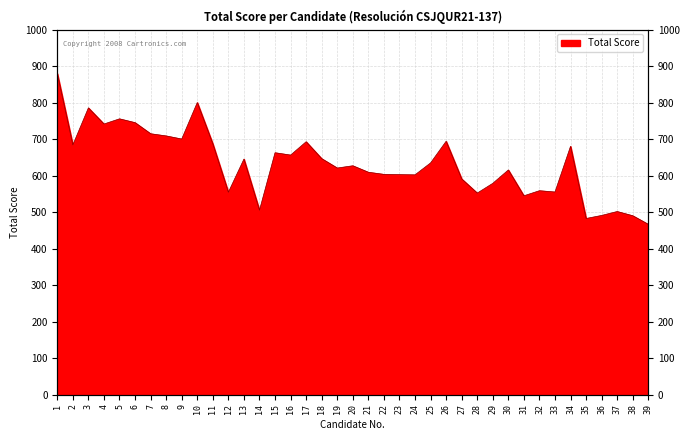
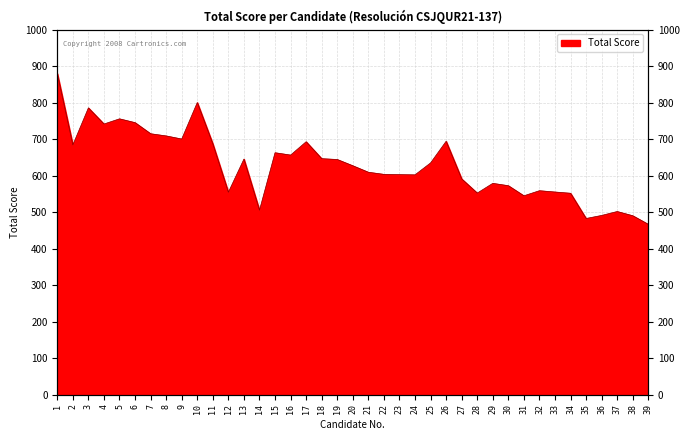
  {
    "1": 880,
    "2": 680,
    "3": 790,
    "4": 740,
    "5": 760,
    "6": 750,
    "7": 710,
    "8": 710,
    "9": 700,
    "10": 800,
    "11": 690,
    "12": 550,
    "13": 650,
    "14": 510,
    "15": 660,
    "16": 660,
    "17": 690,
    "18": 650,
-   "19": 620,
+   "19": 640,
    "20": 630,
    "21": 610,
    "22": 600,
    "23": 600,
    "24": 600,
    "25": 630,
    "26": 690,
    "27": 590,
    "28": 550,
    "29": 580,
-   "30": 620,
+   "30": 570,
    "31": 540,
    "32": 560,
    "33": 560,
-   "34": 680,
+   "34": 550,
    "35": 480,
    "36": 490,
    "37": 500,
    "38": 490,
    "39": 470
  }
